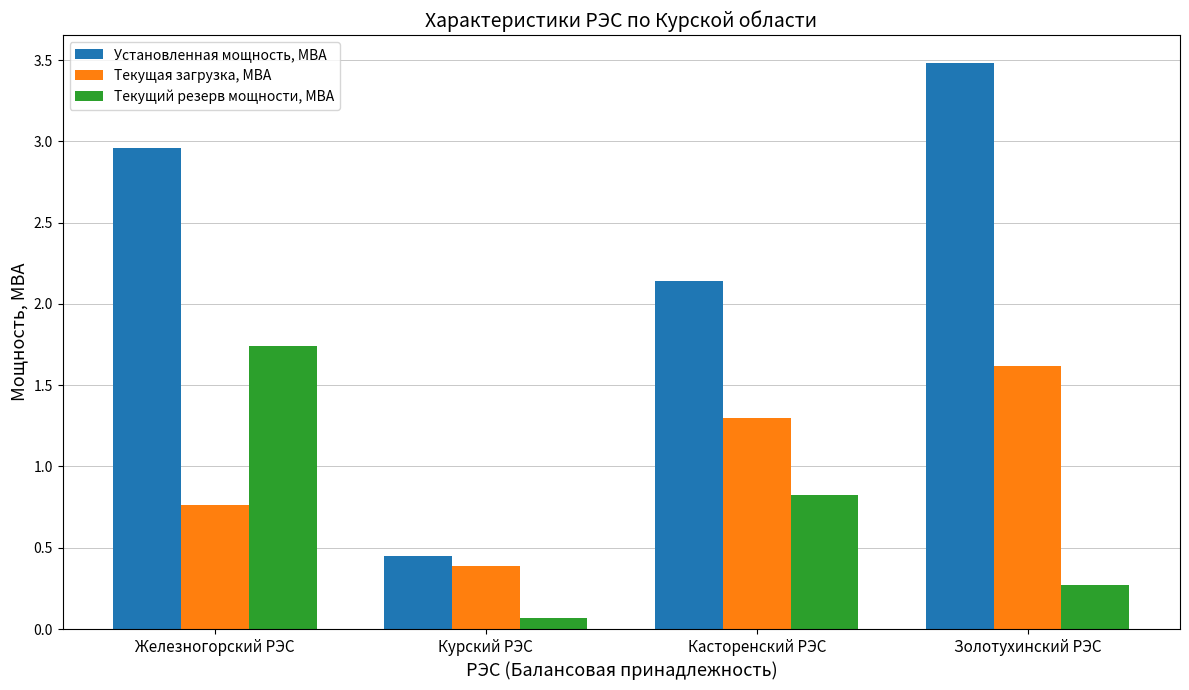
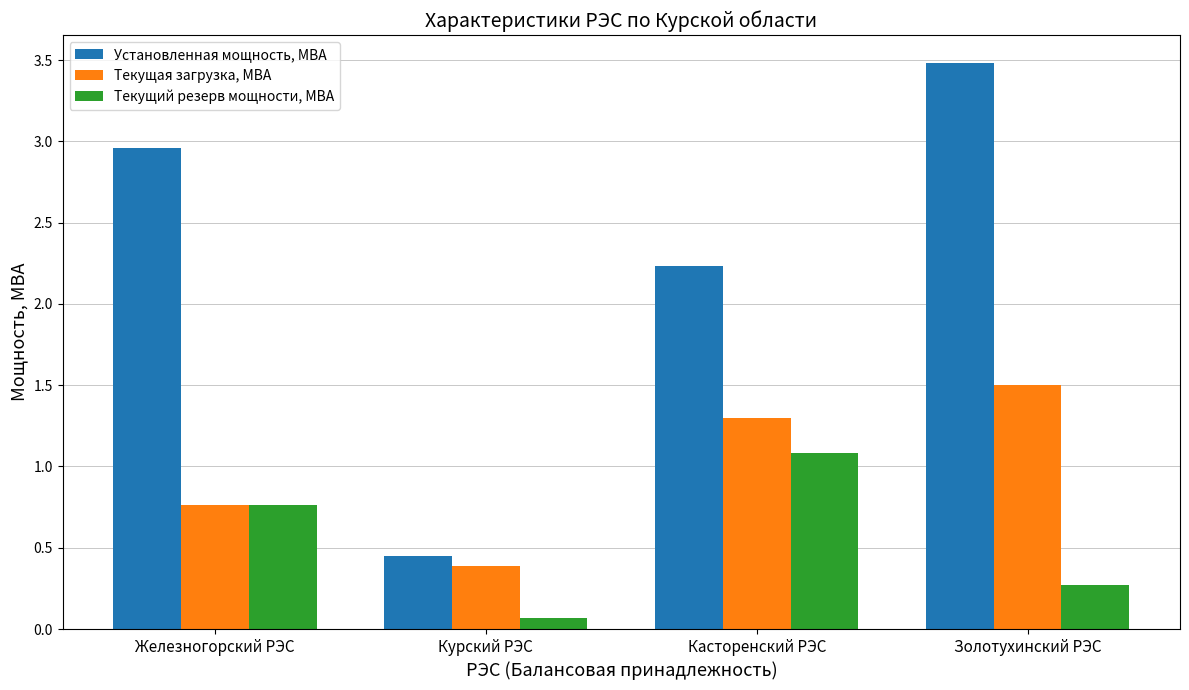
  {
    "Установленная мощность, МВА": {
      "Железногорский РЭС": 2.96,
      "Курский РЭС": 0.45,
-     "Касторенский РЭС": 2.14,
+     "Касторенский РЭС": 2.24,
      "Золотухинский РЭС": 3.48
    },
    "Текущая загрузка, МВА": {
      "Железногорский РЭС": 0.76,
      "Курский РЭС": 0.39,
      "Касторенский РЭС": 1.30,
-     "Золотухинский РЭС": 1.62
+     "Золотухинский РЭС": 1.50
    },
    "Текущий резерв мощности, МВА": {
-     "Железногорский РЭС": 1.74,
+     "Железногорский РЭС": 0.76,
      "Курский РЭС": 0.07,
-     "Касторенский РЭС": 0.82,
+     "Касторенский РЭС": 1.08,
      "Золотухинский РЭС": 0.27
    }
  }
